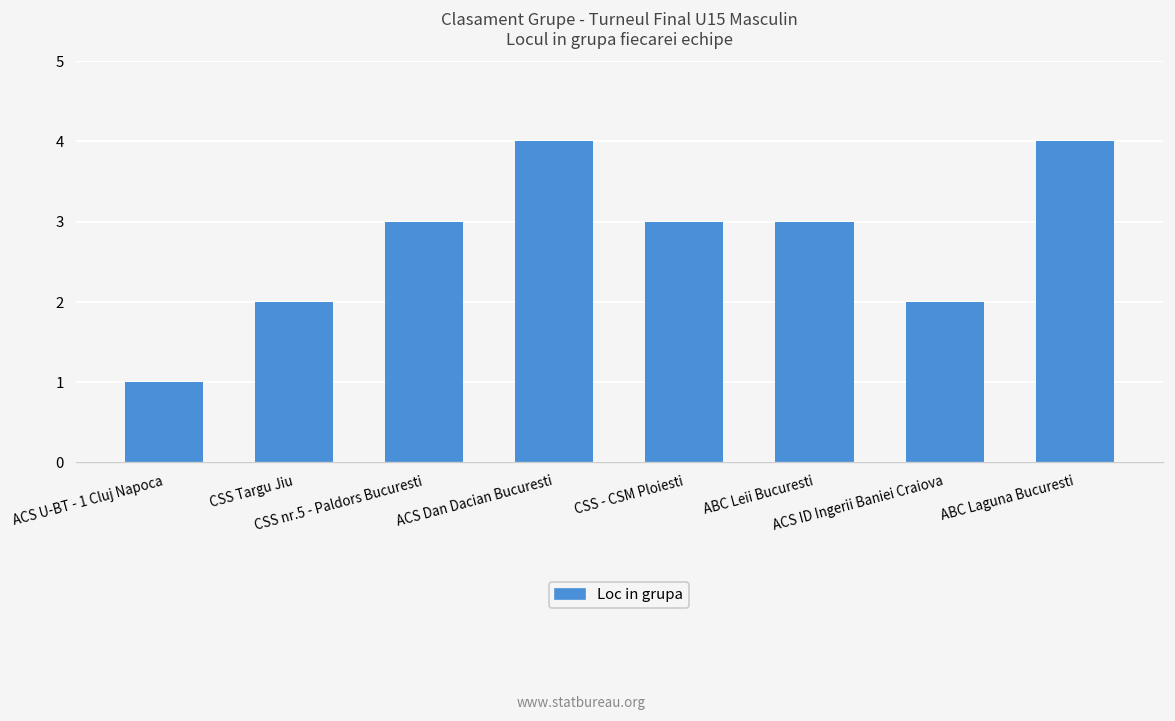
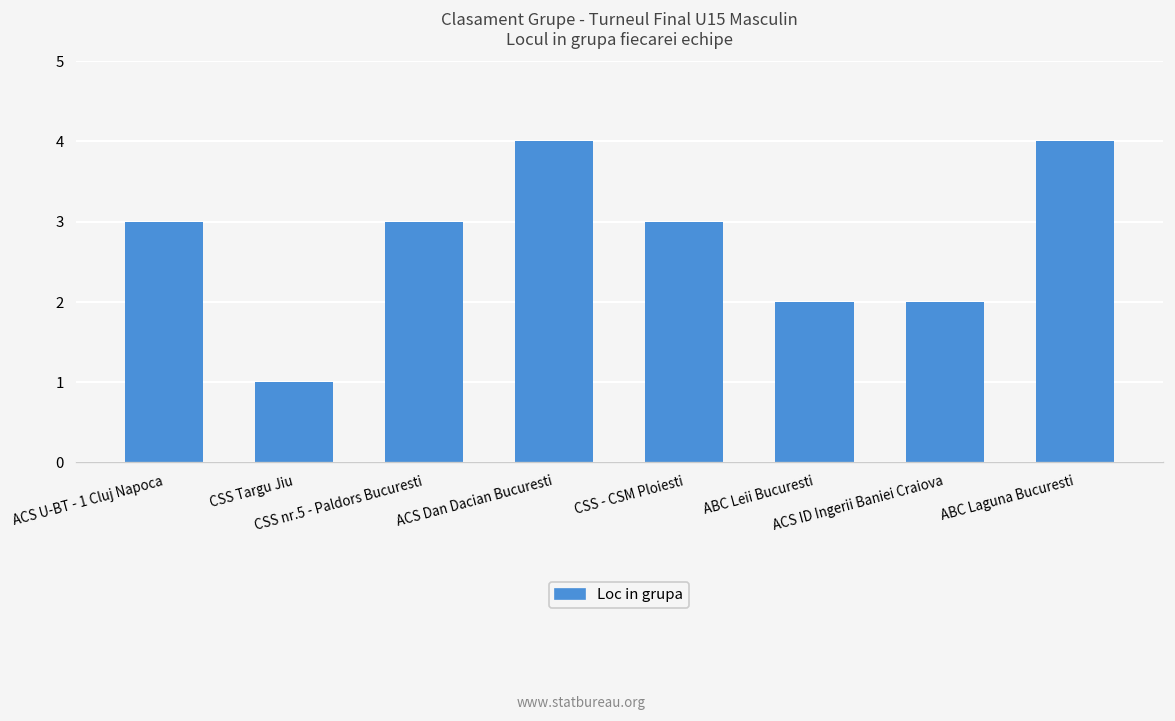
  {
-   "ACS U-BT - 1 Cluj Napoca": 1,
-   "CSS Targu Jiu": 2,
+   "ACS U-BT - 1 Cluj Napoca": 3,
+   "CSS Targu Jiu": 1,
    "CSS nr.5 - Paldors Bucuresti": 3,
    "ACS Dan Dacian Bucuresti": 4,
    "CSS - CSM Ploiesti": 3,
-   "ABC Leii Bucuresti": 3,
+   "ABC Leii Bucuresti": 2,
    "ACS ID Ingerii Baniei Craiova": 2,
    "ABC Laguna Bucuresti": 4
  }
